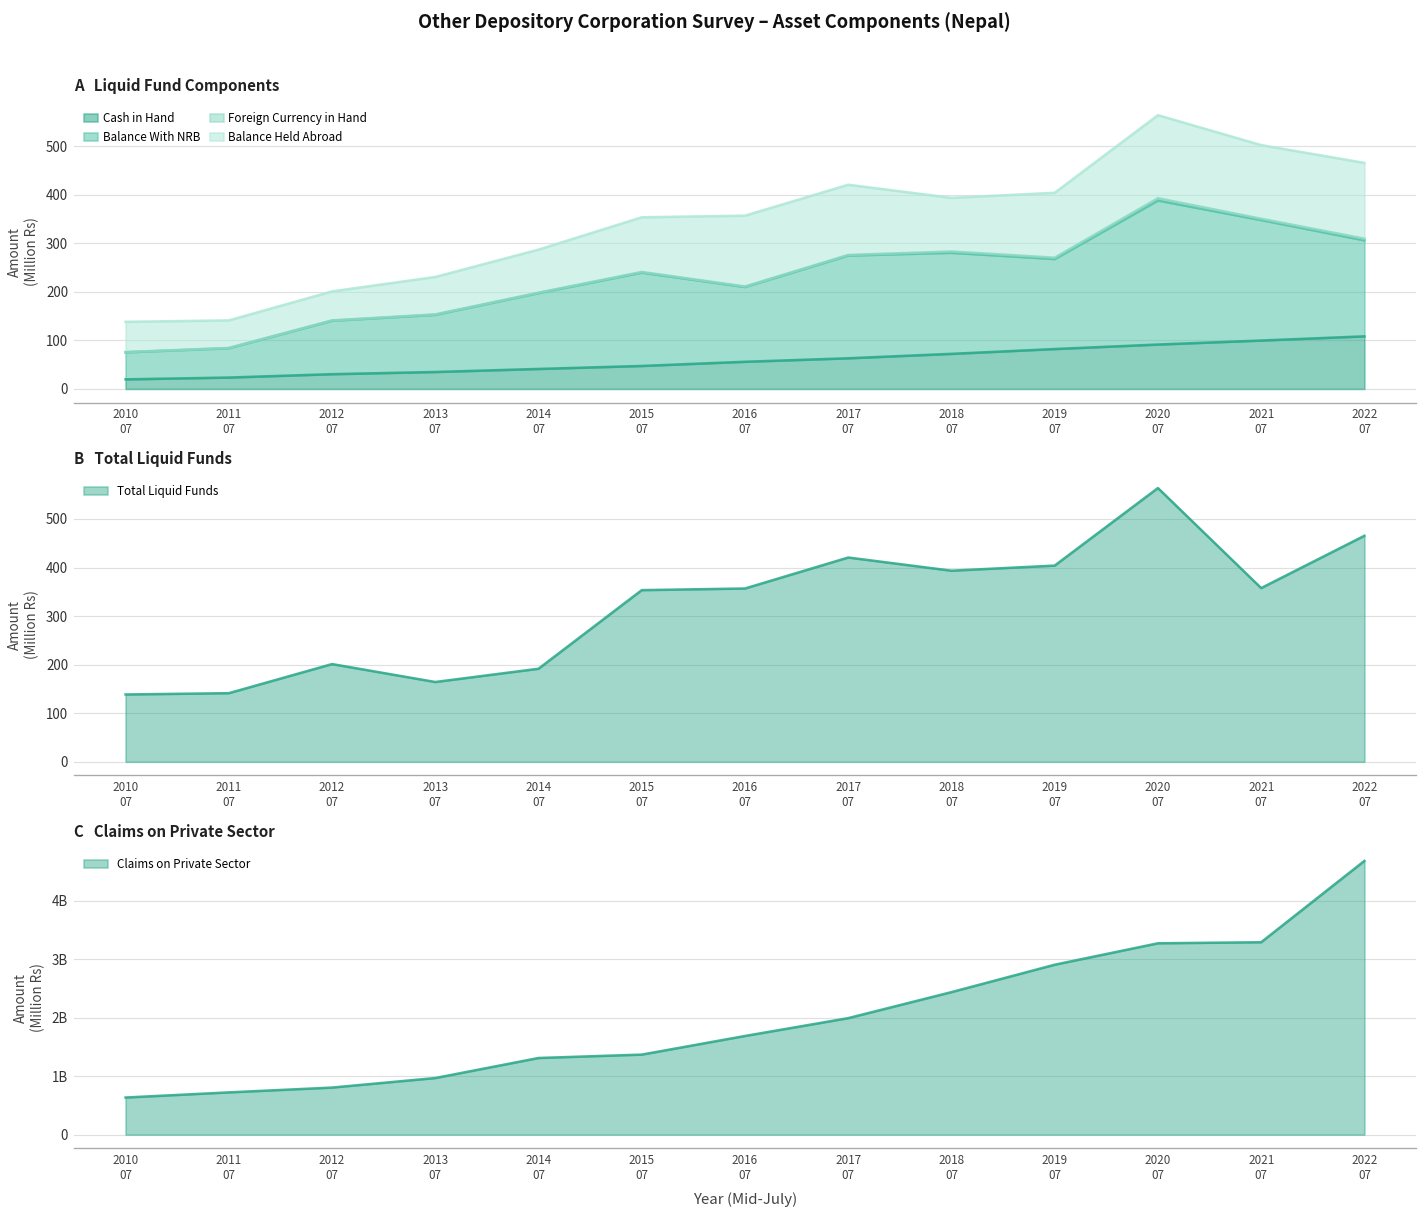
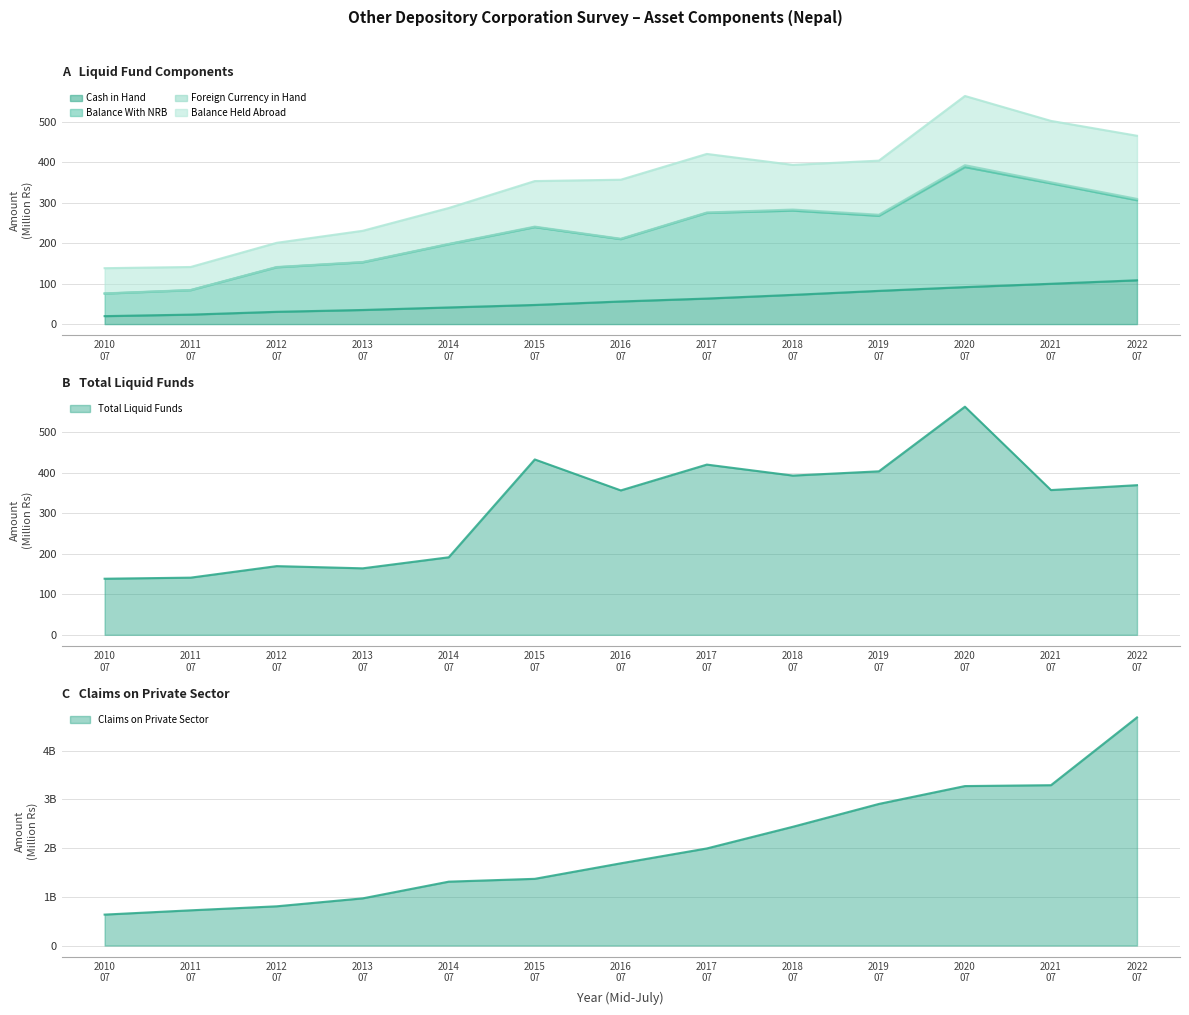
  {
    "B Total Liquid Funds": {
      "2010 07": 140,
      "2011 07": 140,
-     "2012 07": 200,
+     "2012 07": 170,
      "2013 07": 160,
      "2014 07": 190,
-     "2015 07": 350,
+     "2015 07": 430,
      "2016 07": 360,
      "2017 07": 420,
      "2018 07": 390,
      "2019 07": 400,
      "2020 07": 560,
      "2021 07": 360,
-     "2022 07": 470
+     "2022 07": 370
    },
    "C Claims on Private Sector": {
      "2010 07": 600000000,
      "2011 07": 700000000,
      "2012 07": 800000000,
      "2013 07": 1000000000,
      "2014 07": 1300000000,
      "2015 07": 1400000000,
      "2016 07": 1700000000,
      "2017 07": 2000000000,
      "2018 07": 2400000000,
      "2019 07": 2900000000,
      "2020 07": 3300000000,
      "2021 07": 3300000000,
      "2022 07": 4700000000
    }
  }
